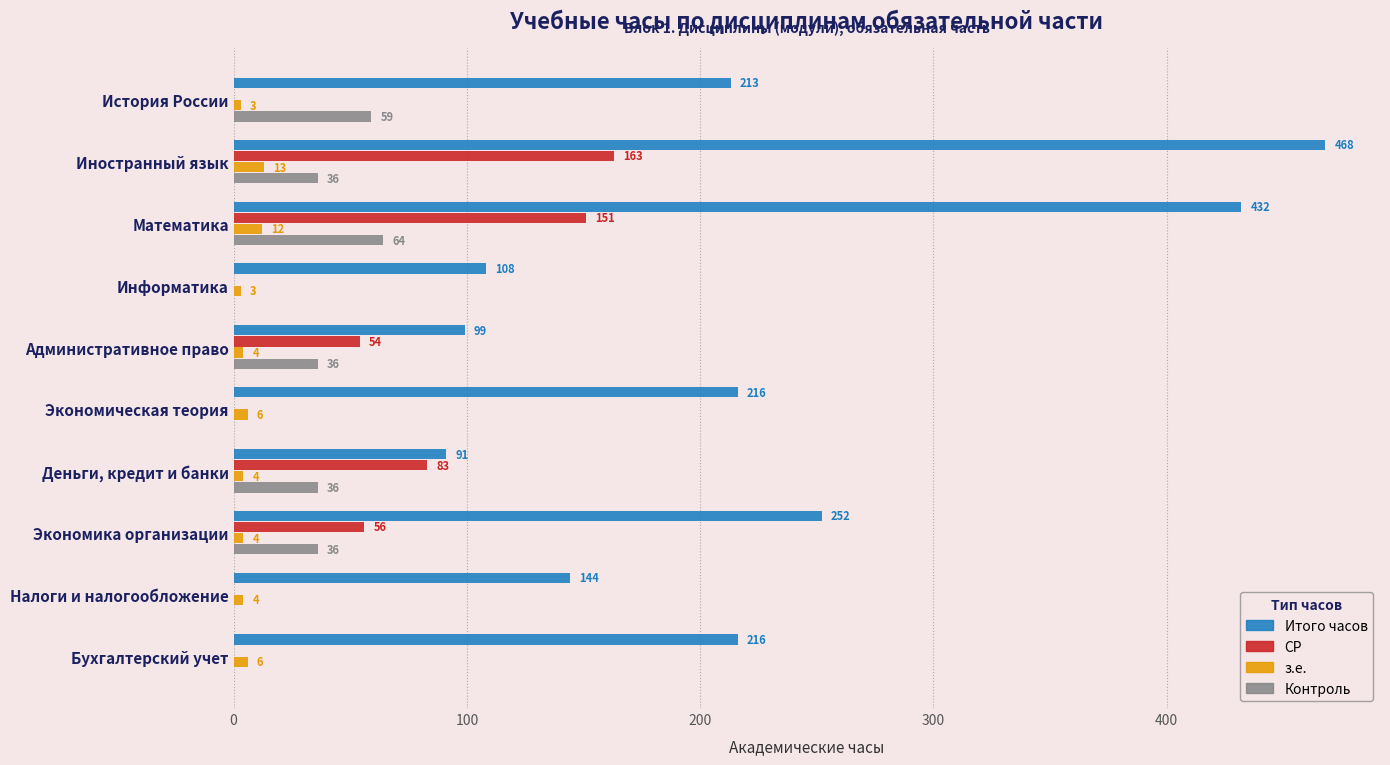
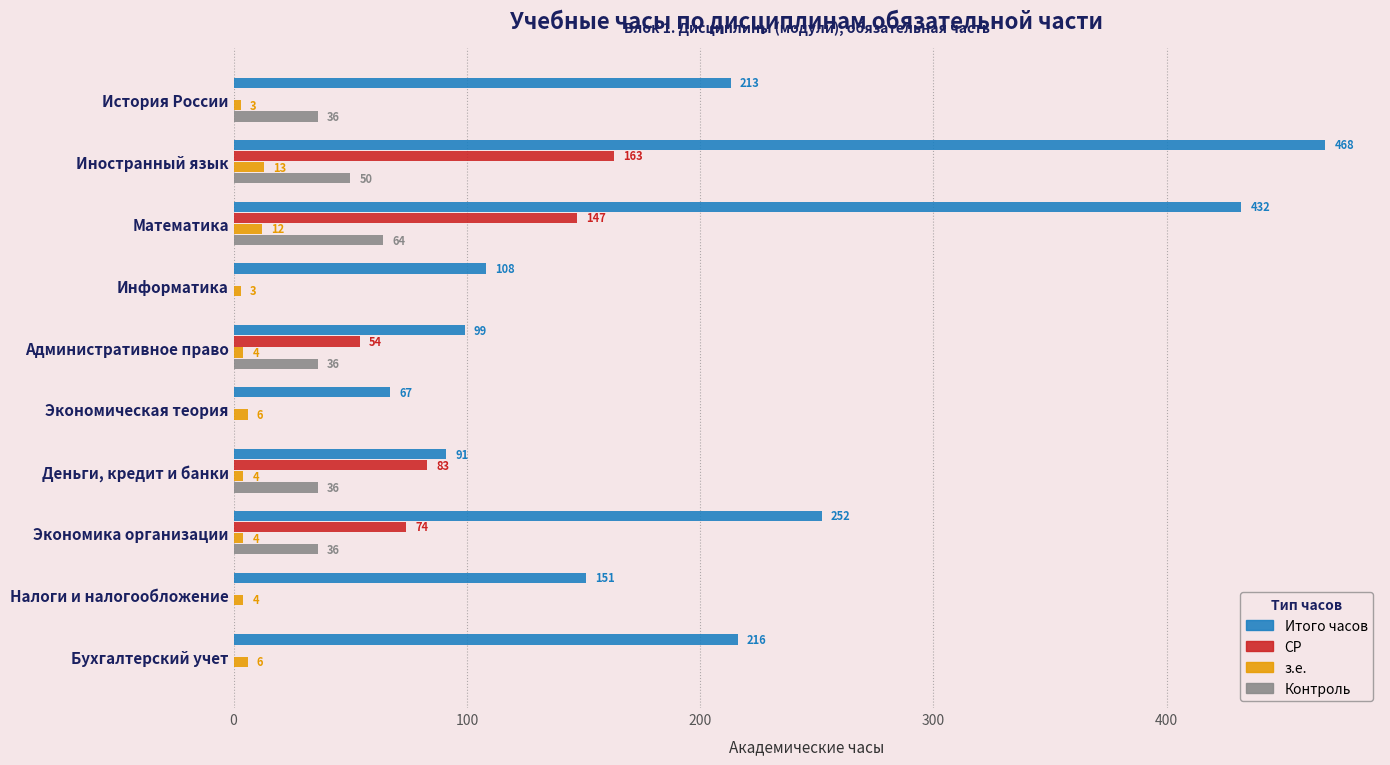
  {
    "Итого часов": {
      "История России": 213,
      "Иностранный язык": 468,
      "Математика": 432,
      "Информатика": 108,
      "Административное право": 99,
-     "Экономическая теория": 216,
+     "Экономическая теория": 67,
      "Деньги, кредит и банки": 91,
      "Экономика организации": 252,
-     "Налоги и налогообложение": 144,
+     "Налоги и налогообложение": 151,
      "Бухгалтерский учет": 216
    },
    "СР": {
      "Иностранный язык": 163,
-     "Математика": 151,
+     "Математика": 147,
      "Административное право": 54,
      "Деньги, кредит и банки": 83,
-     "Экономика организации": 56
+     "Экономика организации": 74
    },
    "з.е.": {
      "История России": 3,
      "Иностранный язык": 13,
      "Математика": 12,
      "Информатика": 3,
      "Административное право": 4,
      "Экономическая теория": 6,
      "Деньги, кредит и банки": 4,
      "Экономика организации": 4,
      "Налоги и налогообложение": 4,
      "Бухгалтерский учет": 6
    },
    "Контроль": {
-     "История России": 59,
-     "Иностранный язык": 36,
+     "История России": 36,
+     "Иностранный язык": 50,
      "Математика": 64,
      "Административное право": 36,
      "Деньги, кредит и банки": 36,
      "Экономика организации": 36
    }
  }
